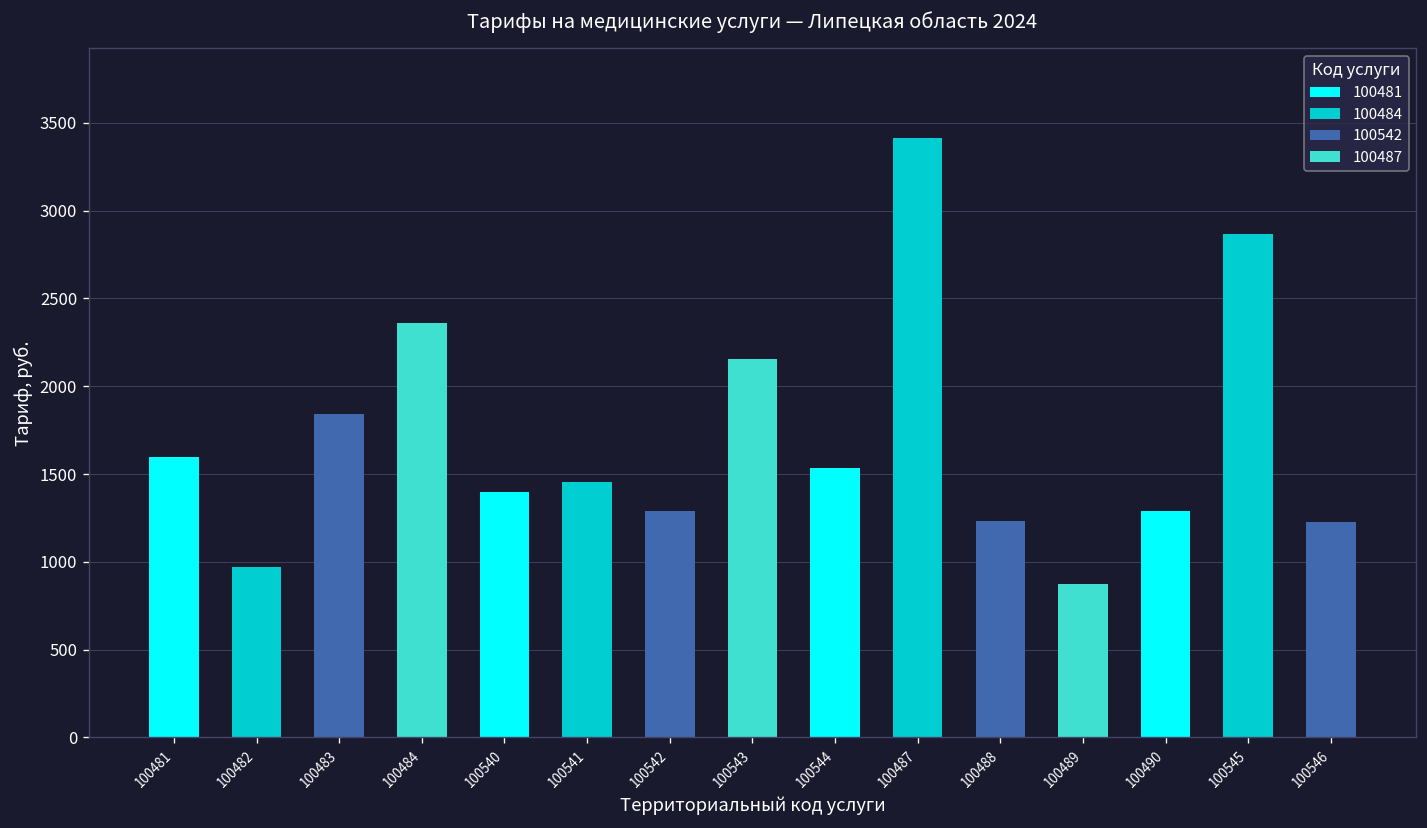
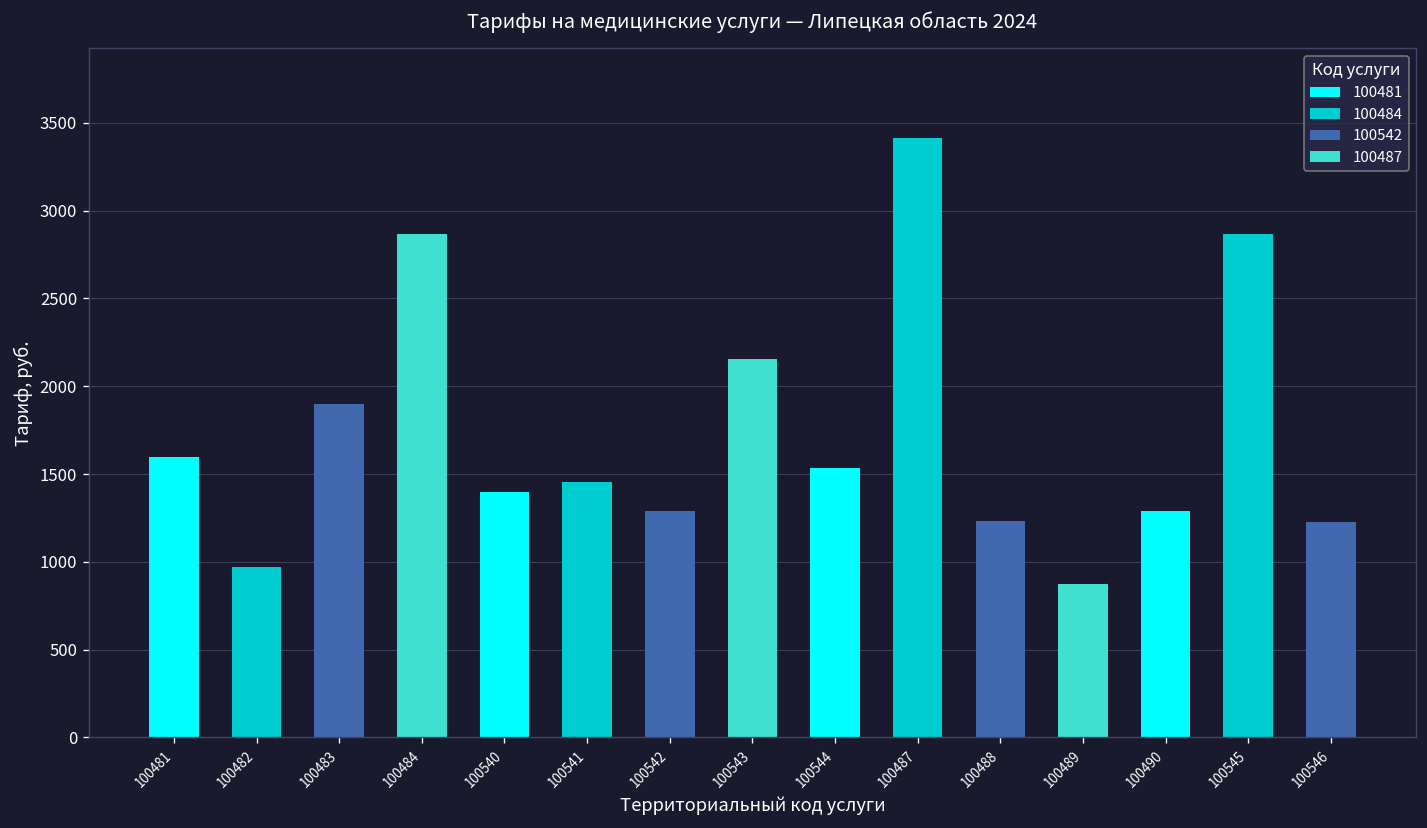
  {
    "100481": 1600,
    "100482": 970,
-   "100483": 1840,
-   "100484": 2360,
+   "100483": 1900,
+   "100484": 2860,
    "100540": 1400,
    "100541": 1460,
    "100542": 1290,
    "100543": 2160,
    "100544": 1530,
    "100487": 3410,
    "100488": 1230,
    "100489": 870,
    "100490": 1290,
    "100545": 2860,
    "100546": 1230
  }
